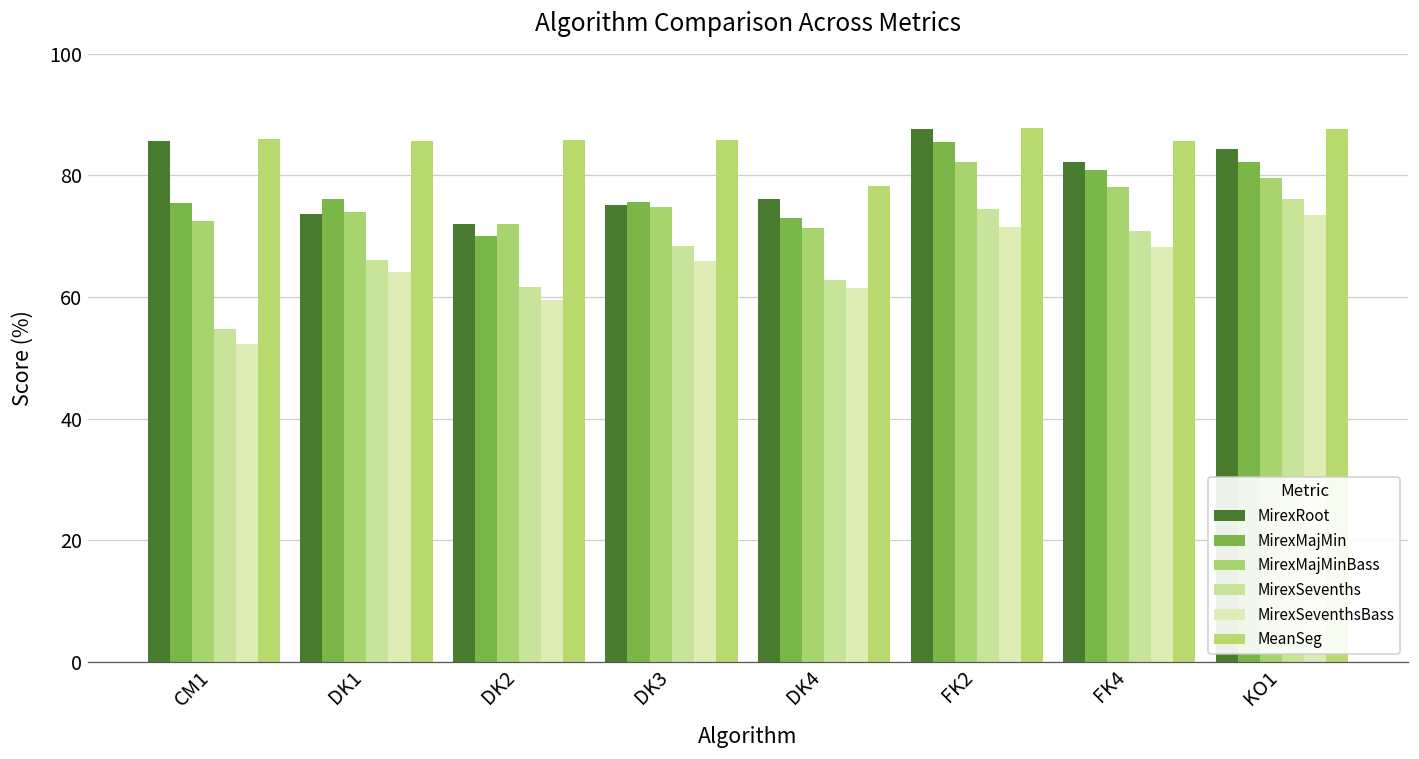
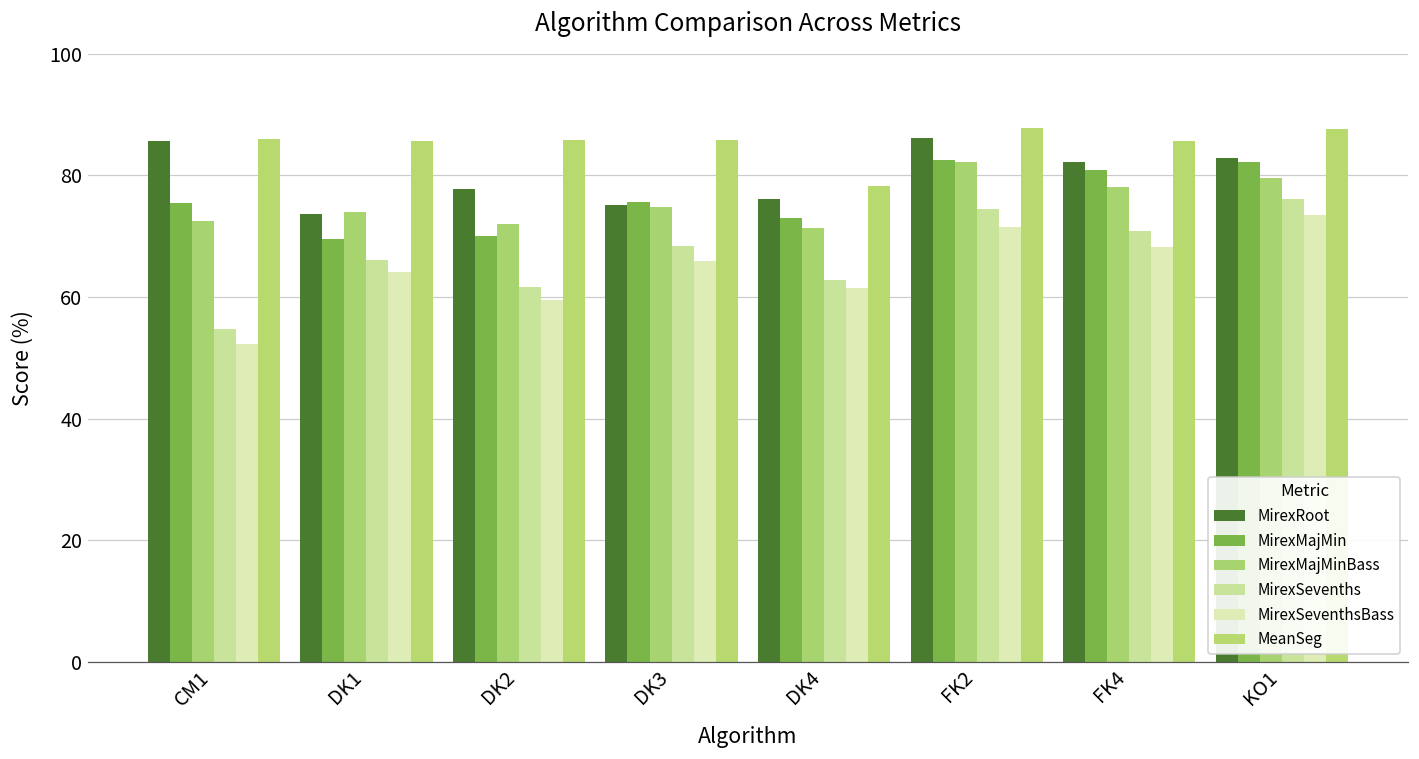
  {
    "MirexRoot": {
      "CM1": 86,
      "DK1": 74,
-     "DK2": 72,
+     "DK2": 78,
      "DK3": 75,
      "DK4": 76,
-     "FK2": 88,
+     "FK2": 86,
      "FK4": 82,
-     "KO1": 84
+     "KO1": 83
    },
    "MirexMajMin": {
      "CM1": 75,
-     "DK1": 76,
+     "DK1": 70,
      "DK2": 70,
      "DK3": 76,
      "DK4": 73,
-     "FK2": 86,
+     "FK2": 83,
      "FK4": 81,
      "KO1": 82
    }
  }
